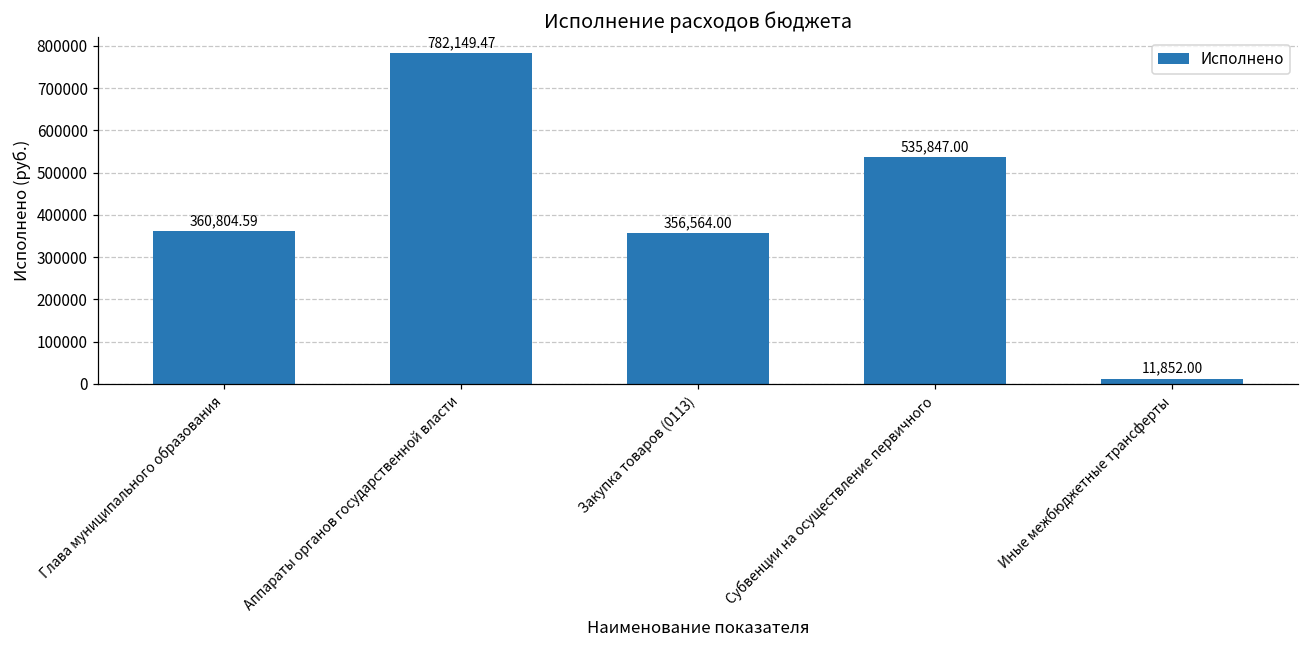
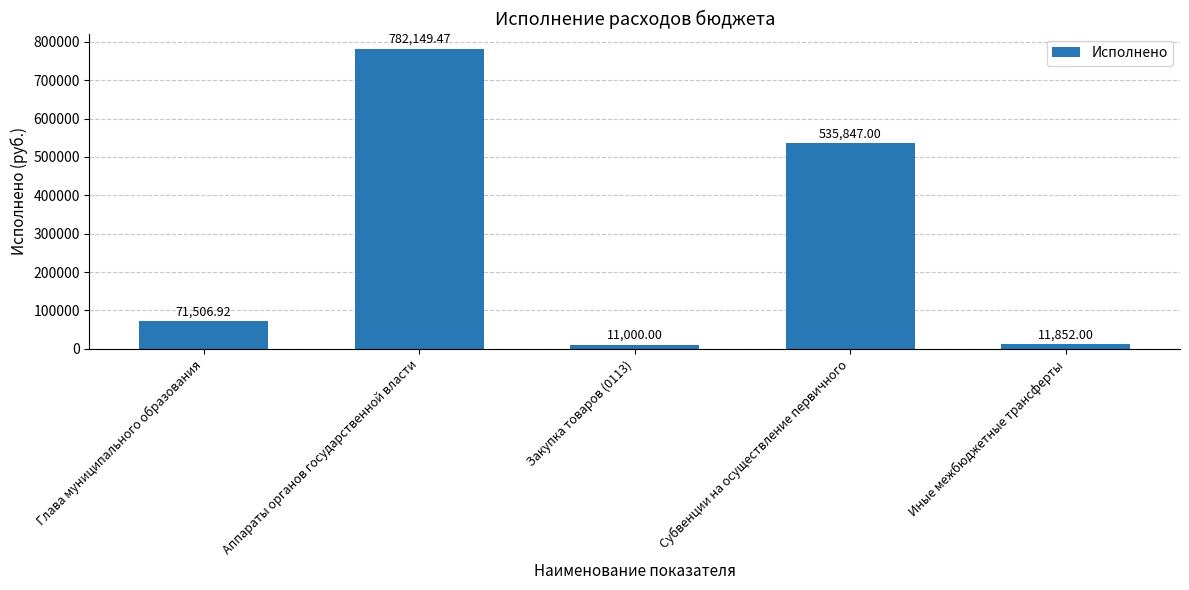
  {
-   "Глава муниципального образования": "360,804.59",
+   "Глава муниципального образования": "71,506.92",
    "Аппараты органов государственной власти": "782,149.47",
-   "Закупка товаров (0113)": "356,564.00",
+   "Закупка товаров (0113)": "11,000.00",
    "Субвенции на осуществление первичного": "535,847.00",
    "Иные межбюджетные трансферты": "11,852.00"
  }
